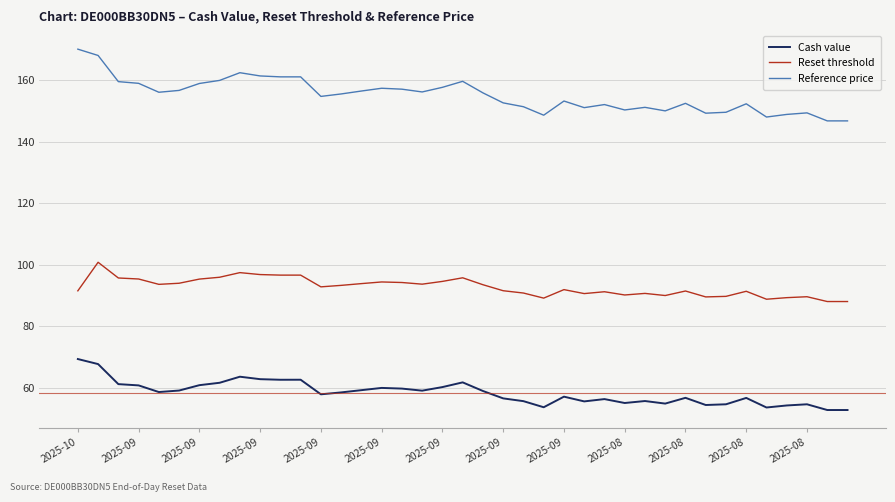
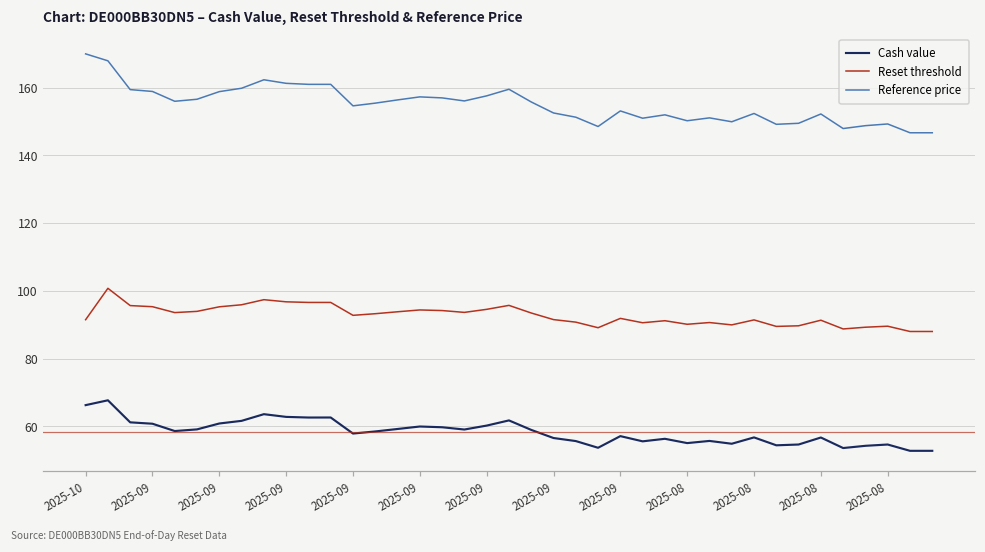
  {
    "Cash value": {
-     "2025-10": 69
+     "2025-10": 66
    },
    "Reset threshold": {
      "2025-10": 92
    },
    "Reference price": {
      "2025-10": 170
    }
  }
